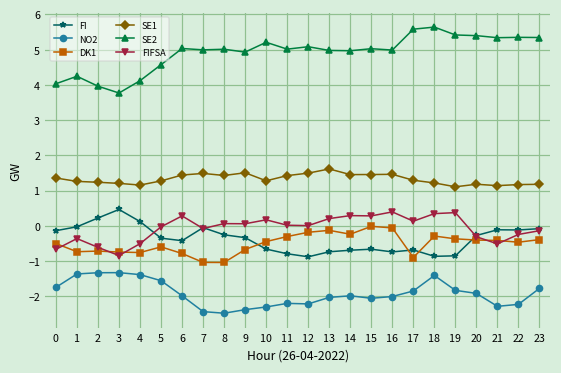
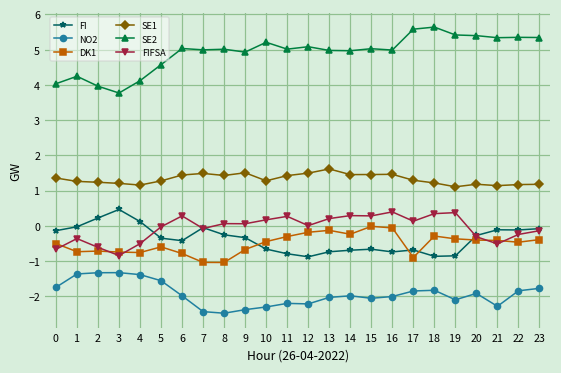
  {
    "NO2": {
      "0": -1.7,
      "1": -1.4,
      "2": -1.3,
      "3": -1.3,
      "4": -1.4,
      "5": -1.6,
      "6": -2.0,
      "7": -2.4,
      "8": -2.5,
      "9": -2.4,
      "10": -2.3,
      "11": -2.2,
      "12": -2.2,
      "13": -2.0,
      "14": -2.0,
      "15": -2.1,
      "16": -2.0,
      "17": -1.9,
-     "18": -1.4,
-     "19": -1.8,
+     "18": -1.8,
+     "19": -2.1,
      "20": -1.9,
      "21": -2.3,
-     "22": -2.2,
+     "22": -1.8,
      "23": -1.8
    },
    "DK1": {
      "0": -0.5,
      "1": -0.7,
      "2": -0.7,
      "3": -0.7,
      "4": -0.8,
      "5": -0.6,
      "6": -0.8,
      "7": -1.0,
      "8": -1.0,
      "9": -0.7,
      "10": -0.4,
      "11": -0.3,
      "12": -0.2,
      "13": -0.1,
      "14": -0.2,
      "15": 0.0,
      "16": -0.1,
      "17": -0.9,
      "18": -0.3,
      "19": -0.4,
      "20": -0.4,
      "21": -0.4,
      "22": -0.5,
      "23": -0.4
    },
    "SE1": {
      "0": 1.4,
      "1": 1.3,
      "2": 1.2,
      "3": 1.2,
      "4": 1.2,
      "5": 1.3,
      "6": 1.4,
      "7": 1.5,
      "8": 1.4,
      "9": 1.5,
      "10": 1.3,
      "11": 1.4,
      "12": 1.5,
      "13": 1.6,
      "14": 1.5,
      "15": 1.5,
      "16": 1.5,
      "17": 1.3,
      "18": 1.2,
      "19": 1.1,
      "20": 1.2,
      "21": 1.1,
      "22": 1.2,
      "23": 1.2
    },
    "FIFSA": {
      "0": -0.7,
      "1": -0.4,
      "2": -0.6,
      "3": -0.8,
      "4": -0.5,
      "5": 0.0,
      "6": 0.3,
      "8": 0.1,
      "9": 0.1,
      "10": 0.2,
-     "11": 0.0,
+     "11": 0.3,
      "12": 0.0,
      "13": 0.2,
      "14": 0.3,
      "15": 0.3,
      "16": 0.4,
      "17": 0.1,
      "18": 0.3,
      "19": 0.4,
      "21": -0.5,
      "22": -0.2
    }
  }
